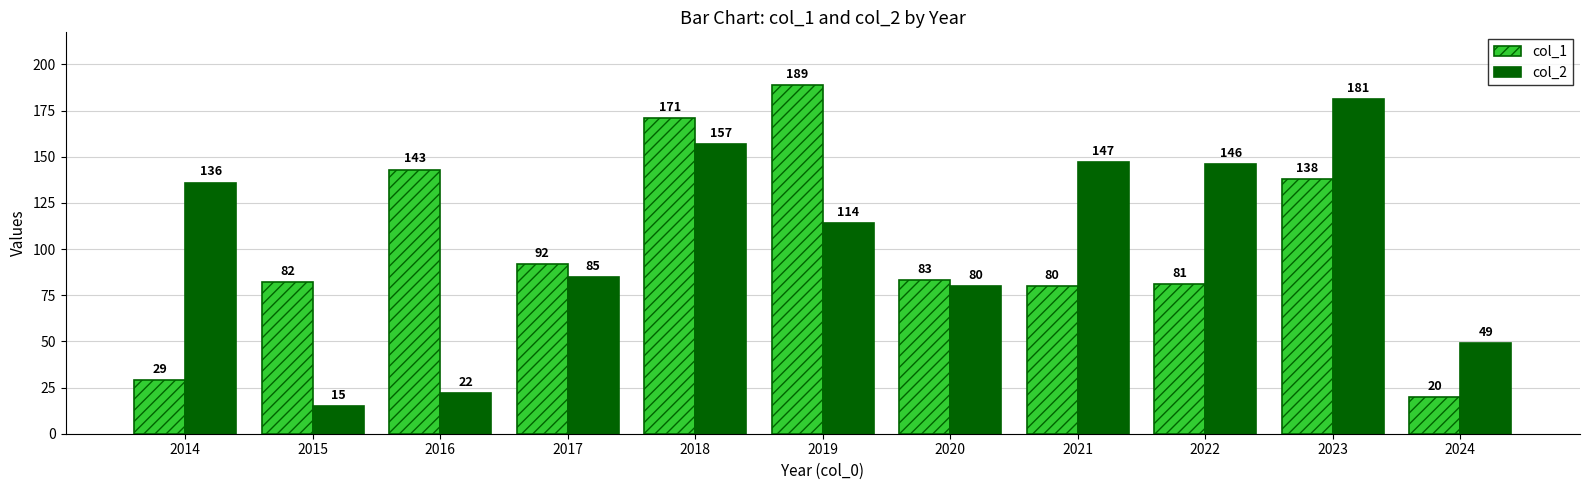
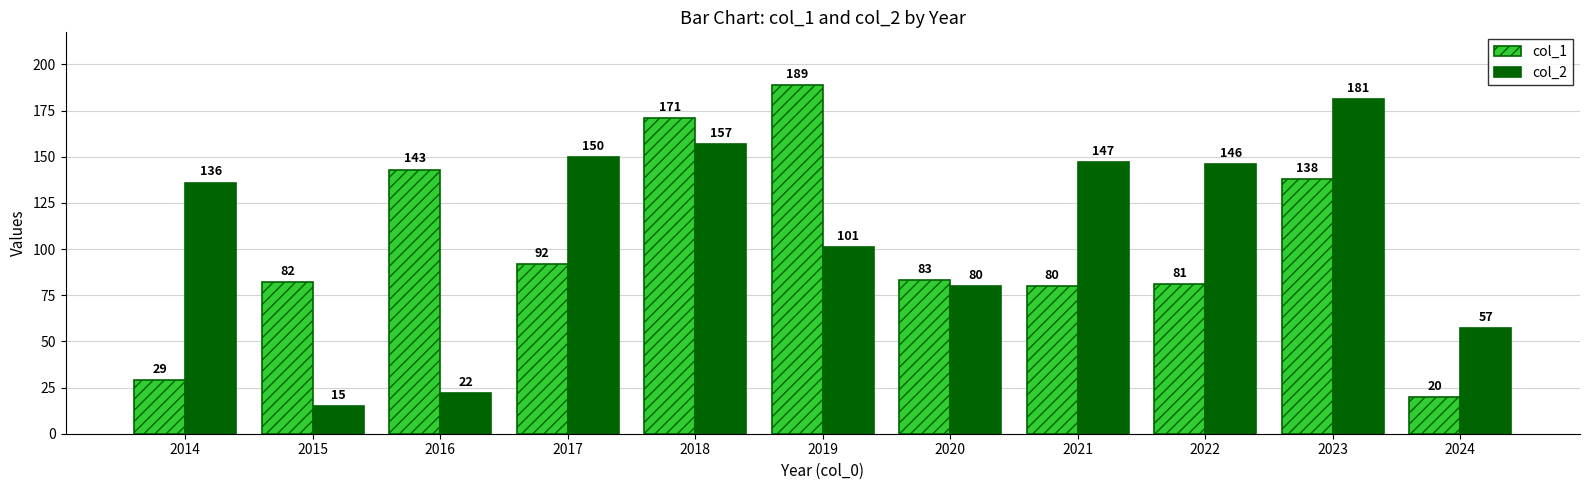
  {
    "col_1": {
      "2014": 29,
      "2015": 82,
      "2016": 143,
      "2017": 92,
      "2018": 171,
      "2019": 189,
      "2020": 83,
      "2021": 80,
      "2022": 81,
      "2023": 138,
      "2024": 20
    },
    "col_2": {
      "2014": 136,
      "2015": 15,
      "2016": 22,
-     "2017": 85,
+     "2017": 150,
      "2018": 157,
-     "2019": 114,
+     "2019": 101,
      "2020": 80,
      "2021": 147,
      "2022": 146,
      "2023": 181,
-     "2024": 49
+     "2024": 57
    }
  }
